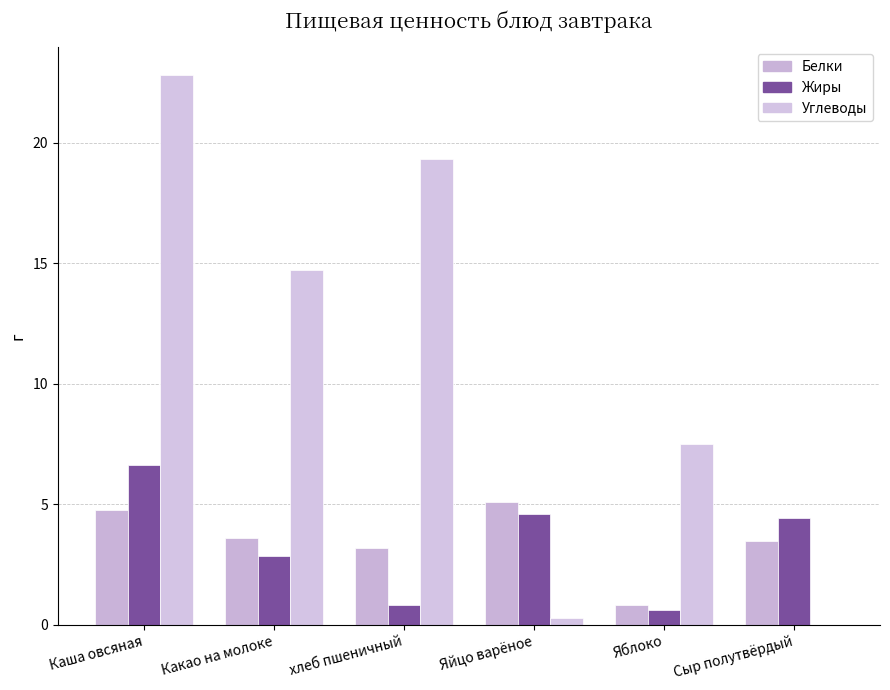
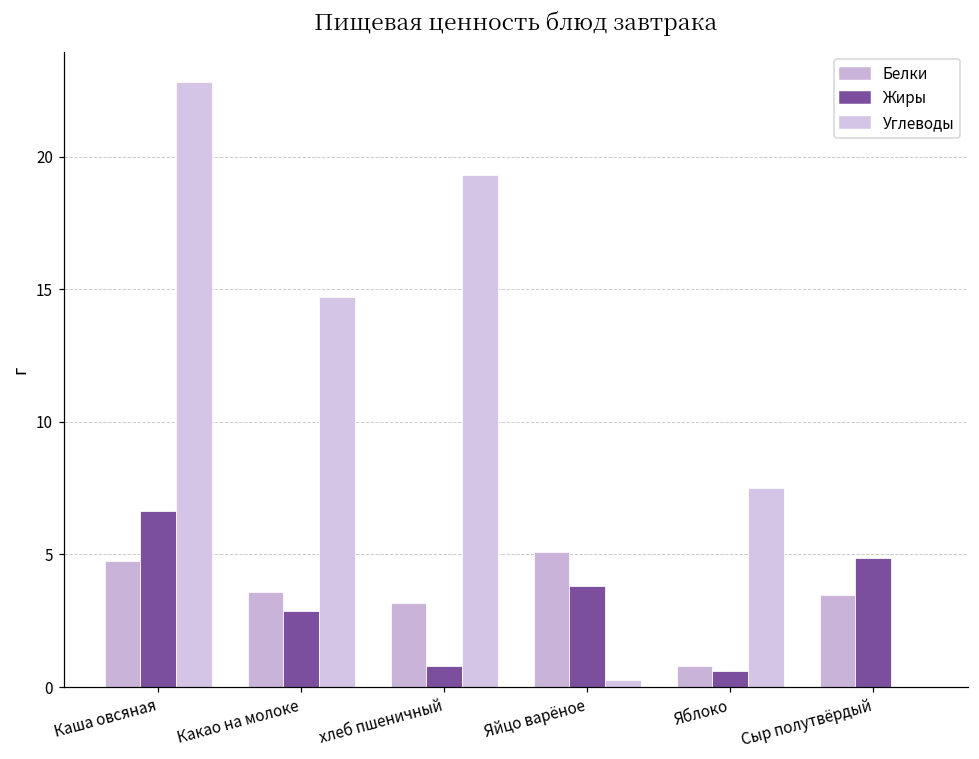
  {
    "Жиры": {
      "Каша овсяная": 6.6,
      "Какао на молоке": 2.9,
      "хлеб пшеничный": 0.8,
-     "Яйцо варёное": 4.6,
+     "Яйцо варёное": 3.8,
      "Яблоко": 0.6,
-     "Сыр полутвёрдый": 4.4
+     "Сыр полутвёрдый": 4.9
    }
  }
